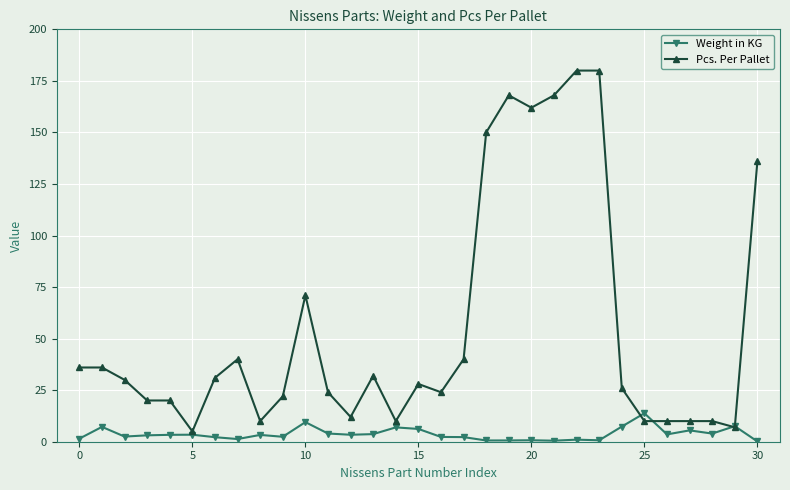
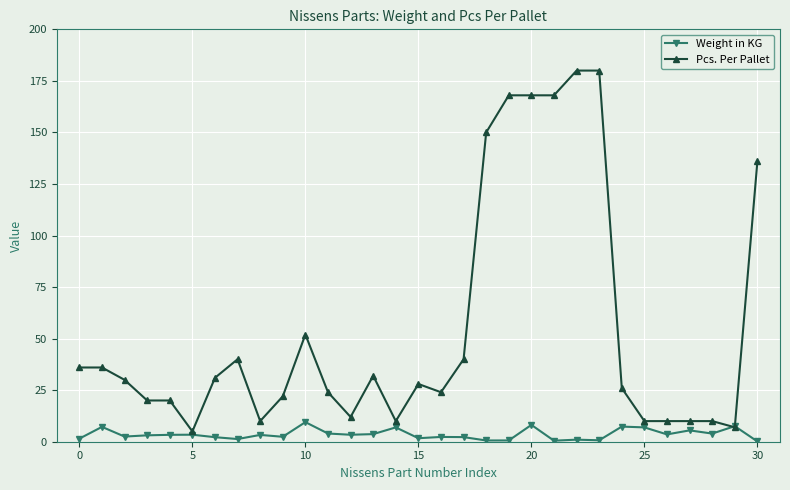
  {
    "Weight in KG": {
      "0": 2,
      "5": 3,
      "10": 10,
-     "15": 6,
-     "20": 1,
-     "25": 14,
+     "15": 2,
+     "20": 8,
+     "25": 7,
      "30": 0
    },
    "Pcs. Per Pallet": {
      "0": 36,
      "5": 5,
-     "10": 71,
+     "10": 52,
      "15": 28,
-     "20": 162,
+     "20": 168,
      "25": 10,
      "30": 136
    }
  }
